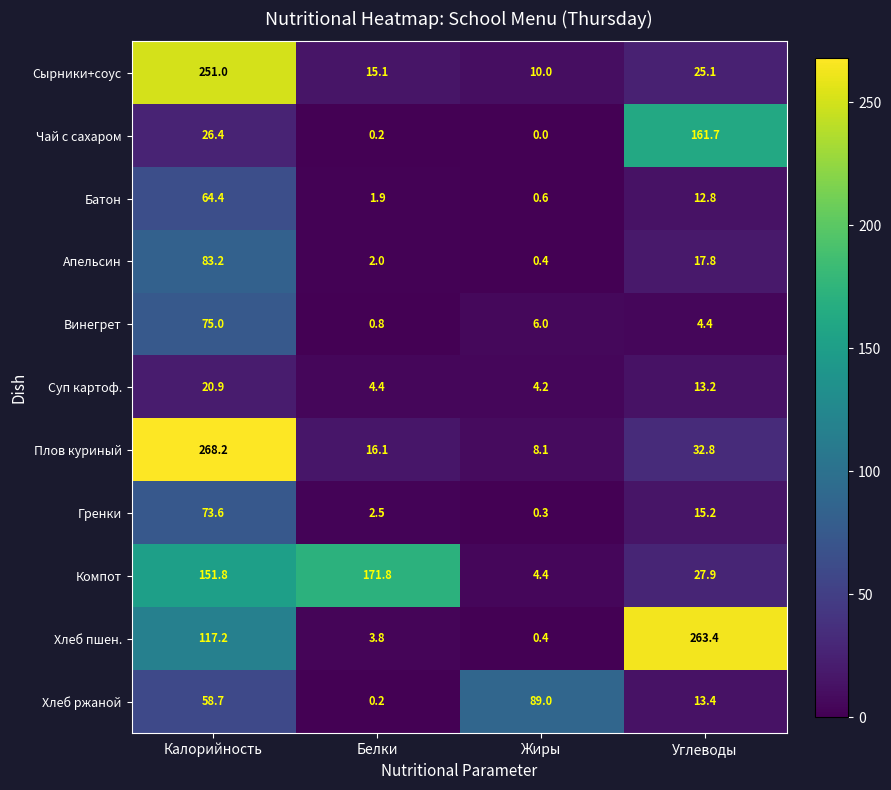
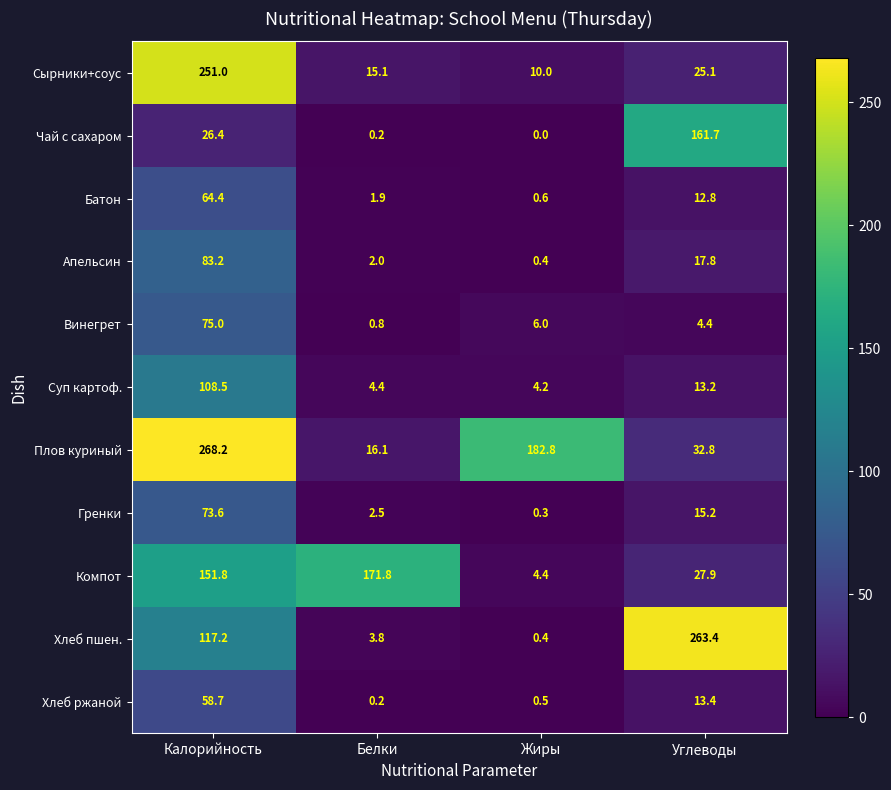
  {
    "Сырники+соус": {
      "Калорийность": 251.0,
      "Белки": 15.1,
      "Жиры": 10.0,
      "Углеводы": 25.1
    },
    "Чай с сахаром": {
      "Калорийность": 26.4,
      "Белки": 0.2,
      "Жиры": 0.0,
      "Углеводы": 161.7
    },
    "Батон": {
      "Калорийность": 64.4,
      "Белки": 1.9,
      "Жиры": 0.6,
      "Углеводы": 12.8
    },
    "Апельсин": {
      "Калорийность": 83.2,
      "Белки": 2.0,
      "Жиры": 0.4,
      "Углеводы": 17.8
    },
    "Винегрет": {
      "Калорийность": 75.0,
      "Белки": 0.8,
      "Жиры": 6.0,
      "Углеводы": 4.4
    },
    "Суп картоф.": {
-     "Калорийность": 20.9,
+     "Калорийность": 108.5,
      "Белки": 4.4,
      "Жиры": 4.2,
      "Углеводы": 13.2
    },
    "Плов куриный": {
      "Калорийность": 268.2,
      "Белки": 16.1,
-     "Жиры": 8.1,
+     "Жиры": 182.8,
      "Углеводы": 32.8
    },
    "Гренки": {
      "Калорийность": 73.6,
      "Белки": 2.5,
      "Жиры": 0.3,
      "Углеводы": 15.2
    },
    "Компот": {
      "Калорийность": 151.8,
      "Белки": 171.8,
      "Жиры": 4.4,
      "Углеводы": 27.9
    },
    "Хлеб пшен.": {
      "Калорийность": 117.2,
      "Белки": 3.8,
      "Жиры": 0.4,
      "Углеводы": 263.4
    },
    "Хлеб ржаной": {
      "Калорийность": 58.7,
      "Белки": 0.2,
-     "Жиры": 89.0,
+     "Жиры": 0.5,
      "Углеводы": 13.4
    }
  }
